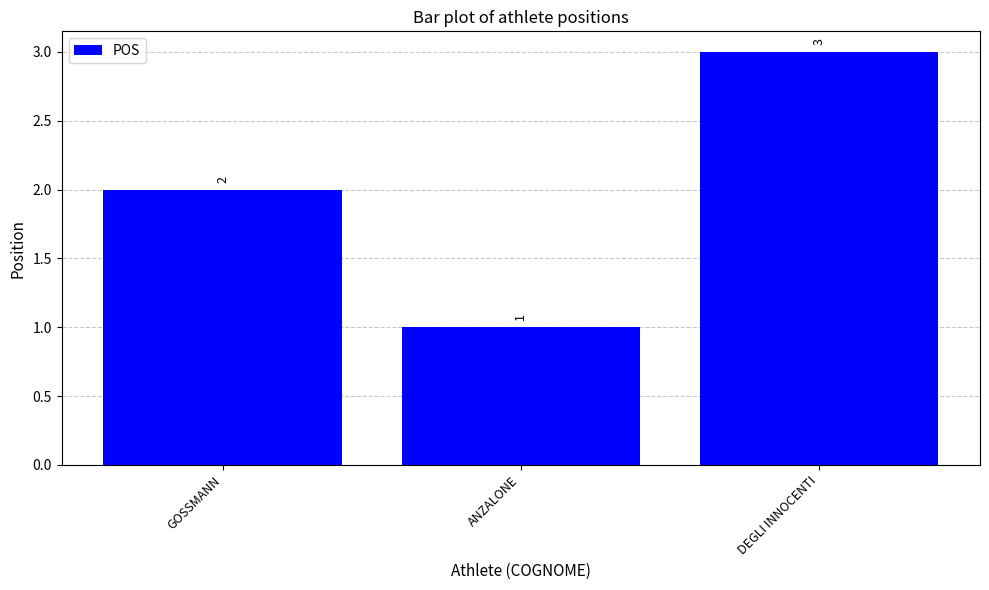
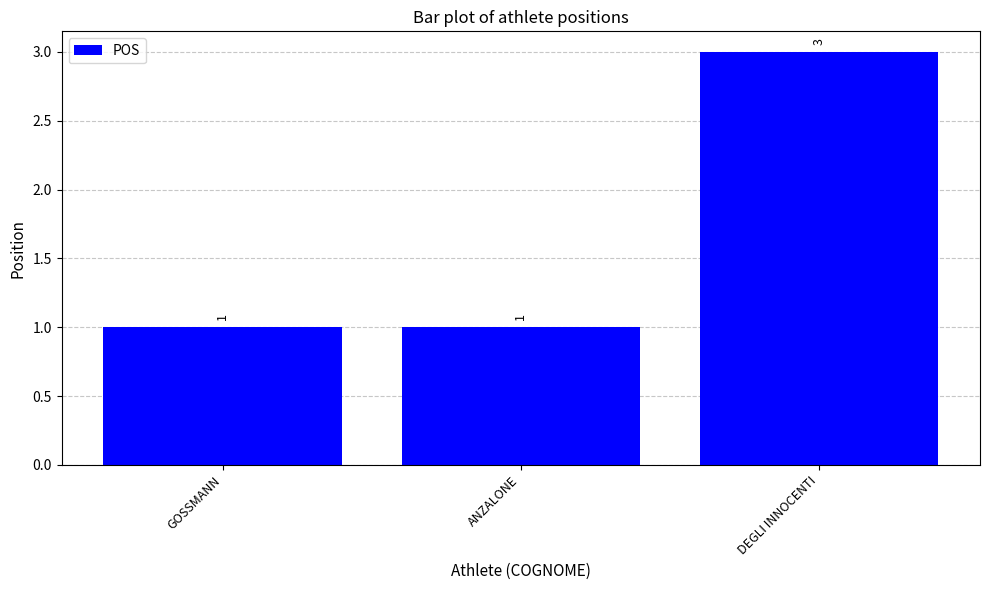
  {
-   "GOSSMANN": 2,
+   "GOSSMANN": 1,
    "ANZALONE": 1,
    "DEGLI INNOCENTI": 3
  }
